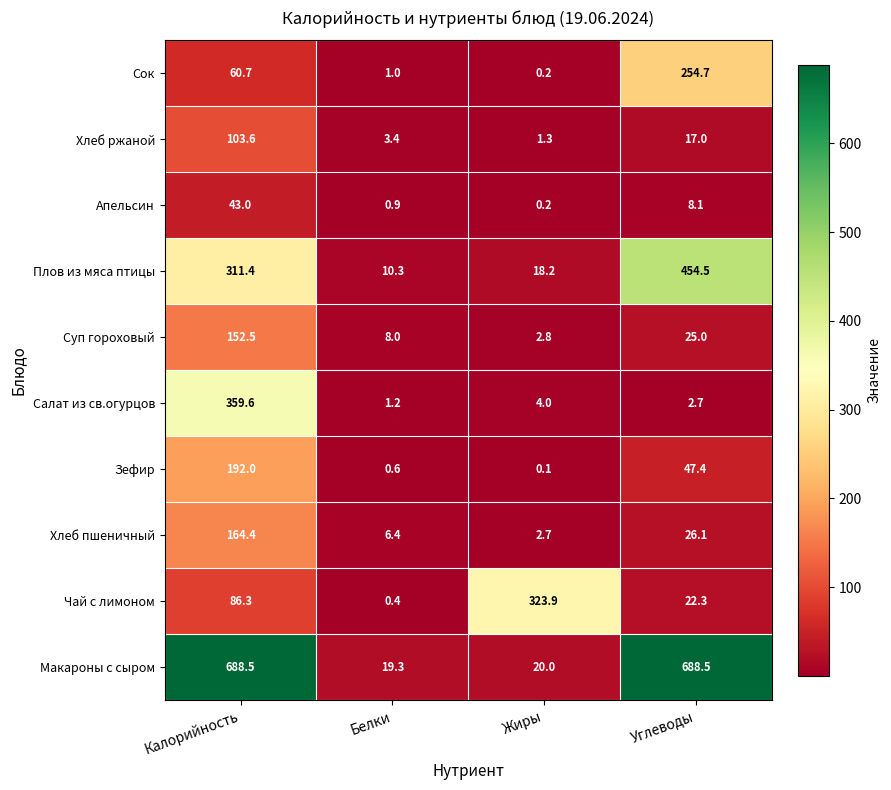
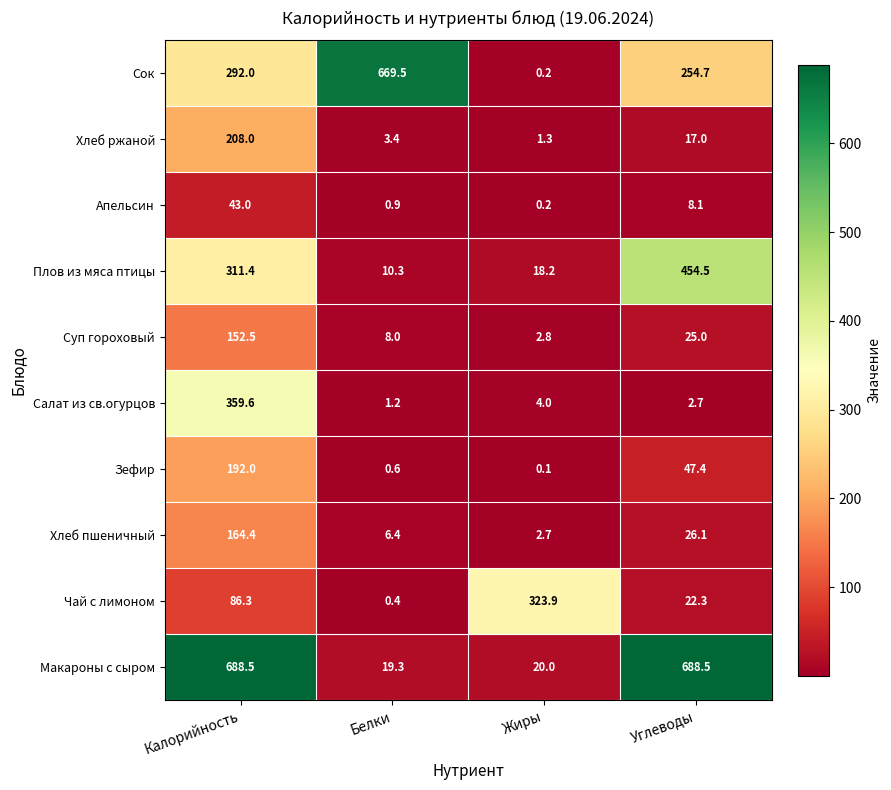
  {
    "Сок": {
-     "Калорийность": 60.7,
-     "Белки": 1.0,
+     "Калорийность": 292.0,
+     "Белки": 669.5,
      "Жиры": 0.2,
      "Углеводы": 254.7
    },
    "Хлеб ржаной": {
-     "Калорийность": 103.6,
+     "Калорийность": 208.0,
      "Белки": 3.4,
      "Жиры": 1.3,
      "Углеводы": 17.0
    },
    "Апельсин": {
      "Калорийность": 43.0,
      "Белки": 0.9,
      "Жиры": 0.2,
      "Углеводы": 8.1
    },
    "Плов из мяса птицы": {
      "Калорийность": 311.4,
      "Белки": 10.3,
      "Жиры": 18.2,
      "Углеводы": 454.5
    },
    "Суп гороховый": {
      "Калорийность": 152.5,
      "Белки": 8.0,
      "Жиры": 2.8,
      "Углеводы": 25.0
    },
    "Салат из св.огурцов": {
      "Калорийность": 359.6,
      "Белки": 1.2,
      "Жиры": 4.0,
      "Углеводы": 2.7
    },
    "Зефир": {
      "Калорийность": 192.0,
      "Белки": 0.6,
      "Жиры": 0.1,
      "Углеводы": 47.4
    },
    "Хлеб пшеничный": {
      "Калорийность": 164.4,
      "Белки": 6.4,
      "Жиры": 2.7,
      "Углеводы": 26.1
    },
    "Чай с лимоном": {
      "Калорийность": 86.3,
      "Белки": 0.4,
      "Жиры": 323.9,
      "Углеводы": 22.3
    },
    "Макароны с сыром": {
      "Калорийность": 688.5,
      "Белки": 19.3,
      "Жиры": 20.0,
      "Углеводы": 688.5
    }
  }
